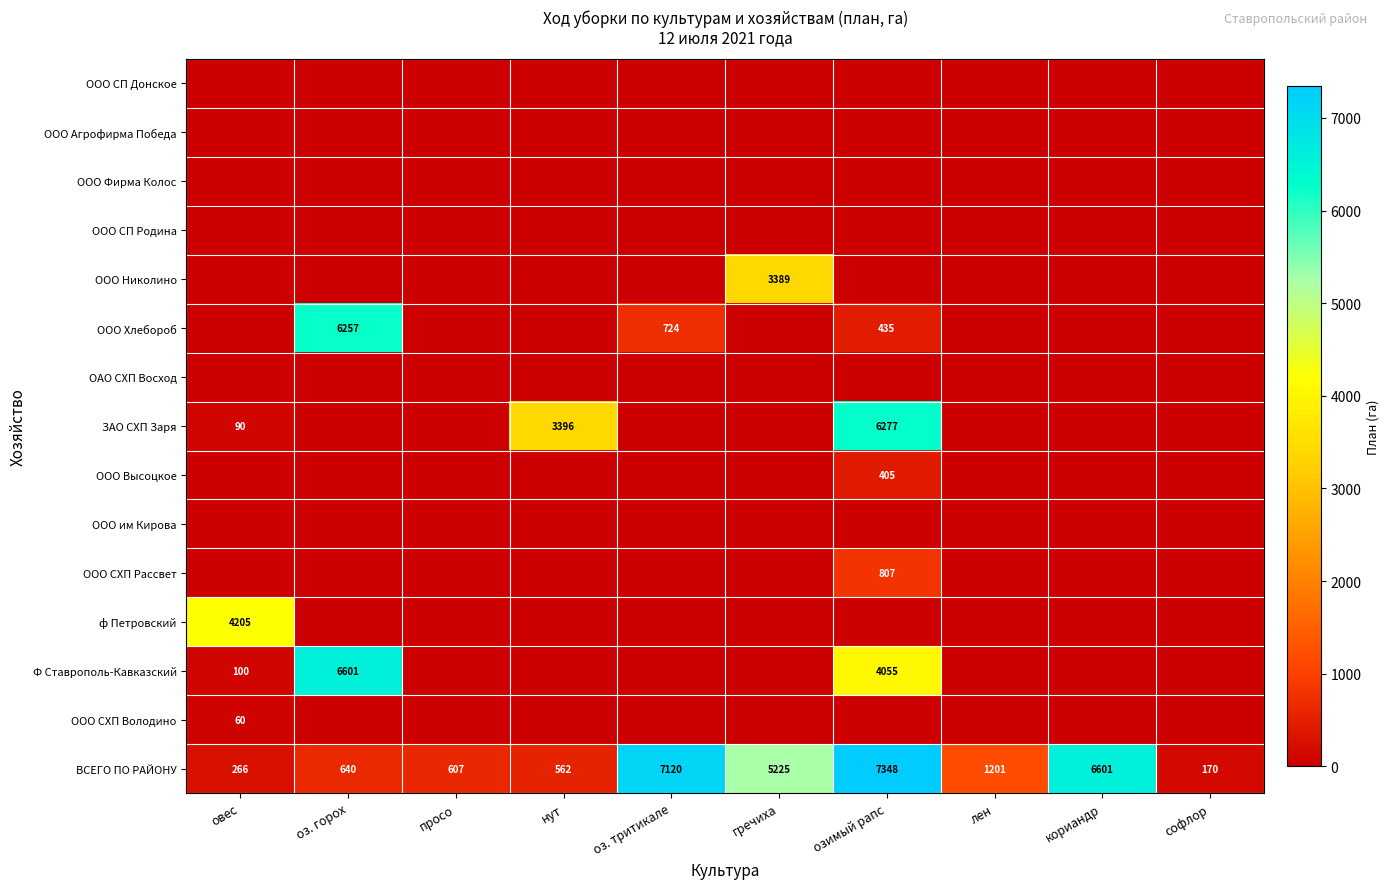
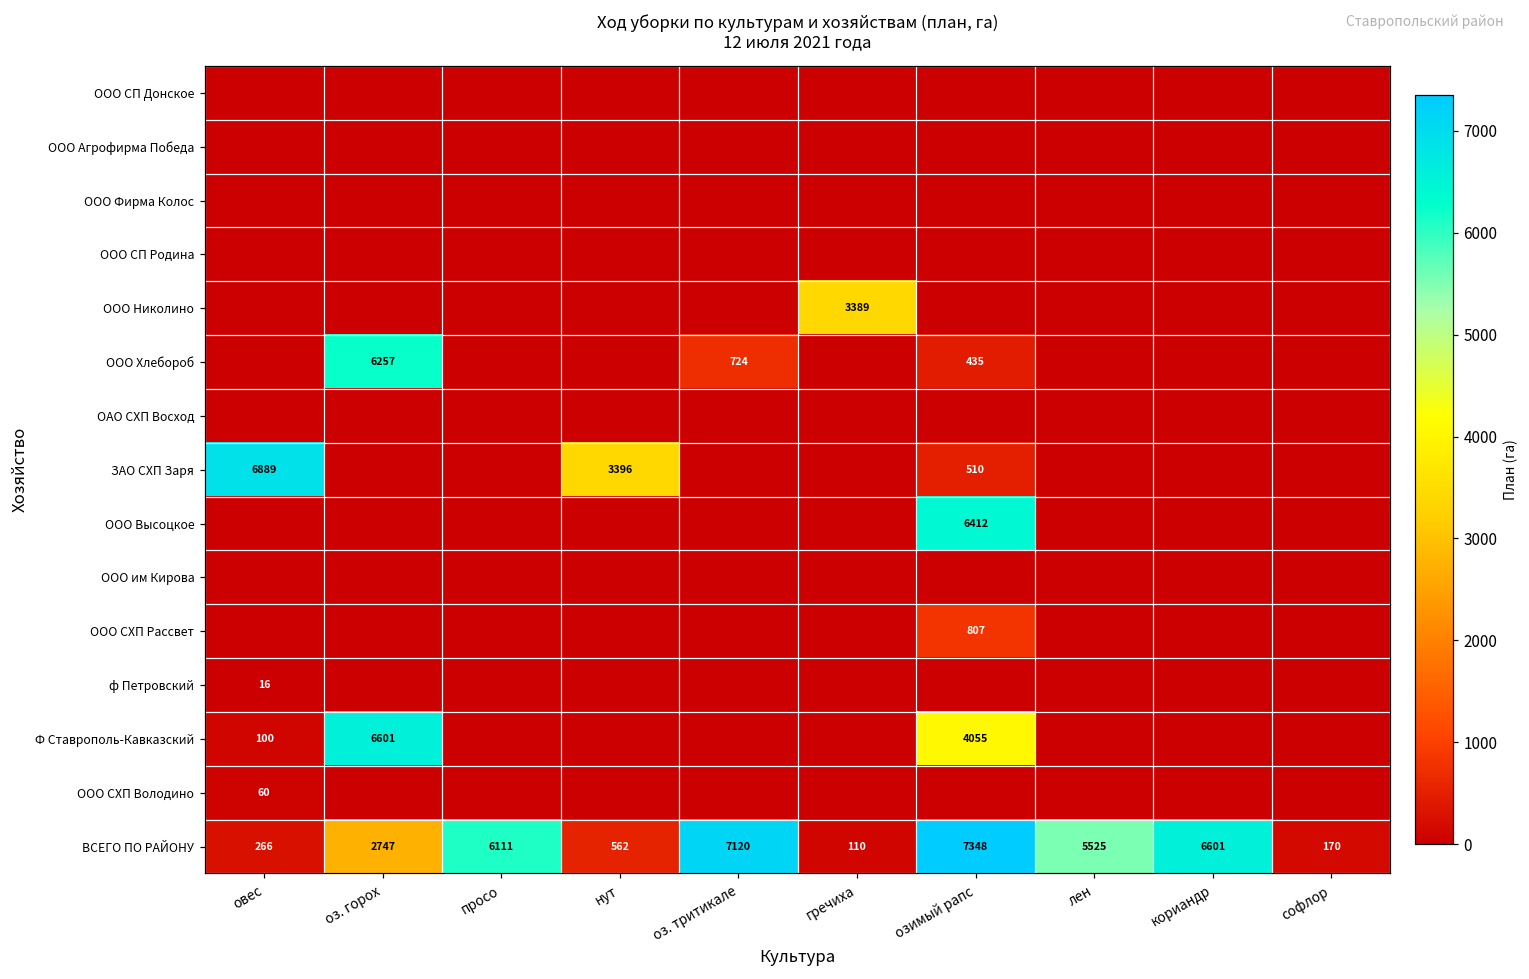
  {
    "ООО Николино": {
      "гречиха": 3389
    },
    "ООО Хлебороб": {
      "оз. горох": 6257,
      "оз. тритикале": 724,
      "озимый рапс": 435
    },
    "ЗАО СХП Заря": {
-     "овес": 90,
+     "овес": 6889,
      "нут": 3396,
-     "озимый рапс": 6277
+     "озимый рапс": 510
    },
    "ООО Высоцкое": {
-     "озимый рапс": 405
+     "озимый рапс": 6412
    },
    "ООО СХП Рассвет": {
      "озимый рапс": 807
    },
    "ф Петровский": {
-     "овес": 4205
+     "овес": 16
    },
    "Ф Ставрополь-Кавказский": {
      "овес": 100,
      "оз. горох": 6601,
      "озимый рапс": 4055
    },
    "ООО СХП Володино": {
      "овес": 60
    },
    "ВСЕГО ПО РАЙОНУ": {
      "овес": 266,
-     "оз. горох": 640,
-     "просо": 607,
+     "оз. горох": 2747,
+     "просо": 6111,
      "нут": 562,
      "оз. тритикале": 7120,
-     "гречиха": 5225,
+     "гречиха": 110,
      "озимый рапс": 7348,
-     "лен": 1201,
+     "лен": 5525,
      "кориандр": 6601,
      "софлор": 170
    }
  }
